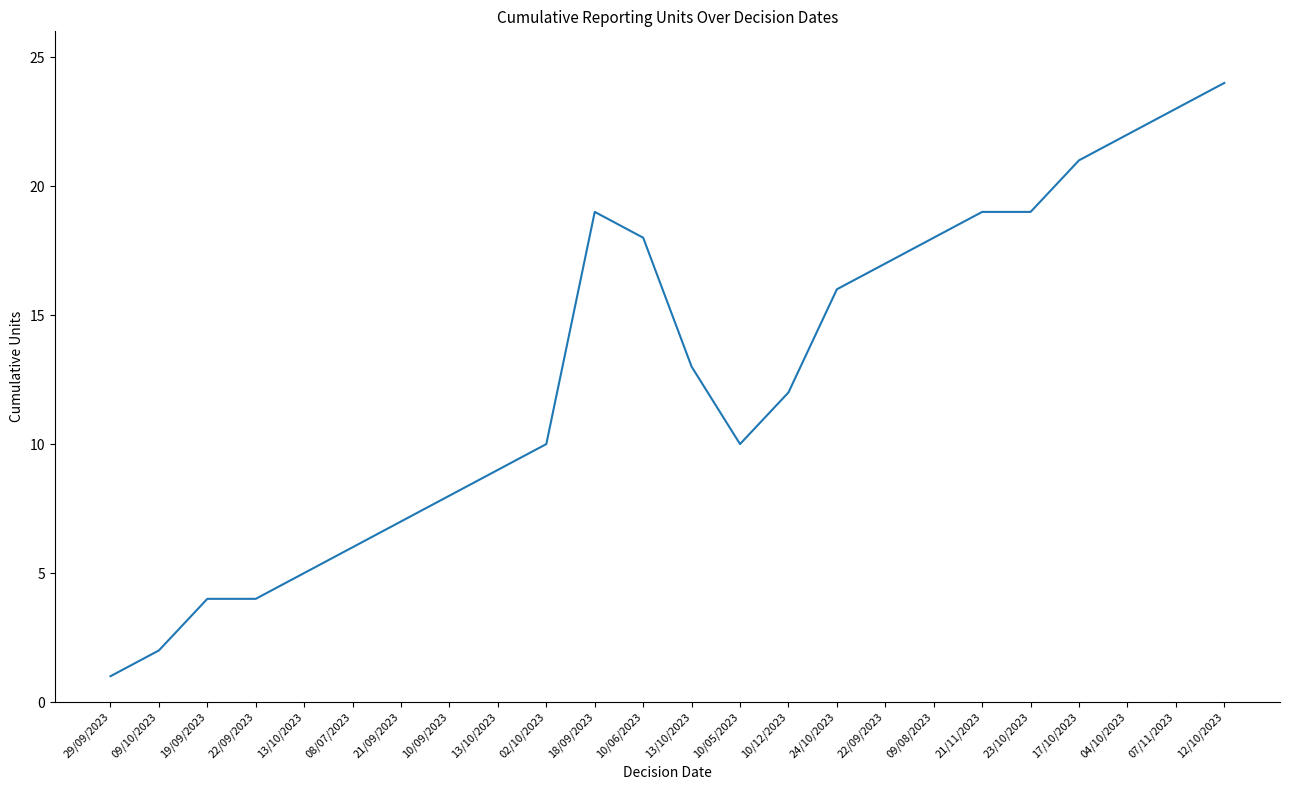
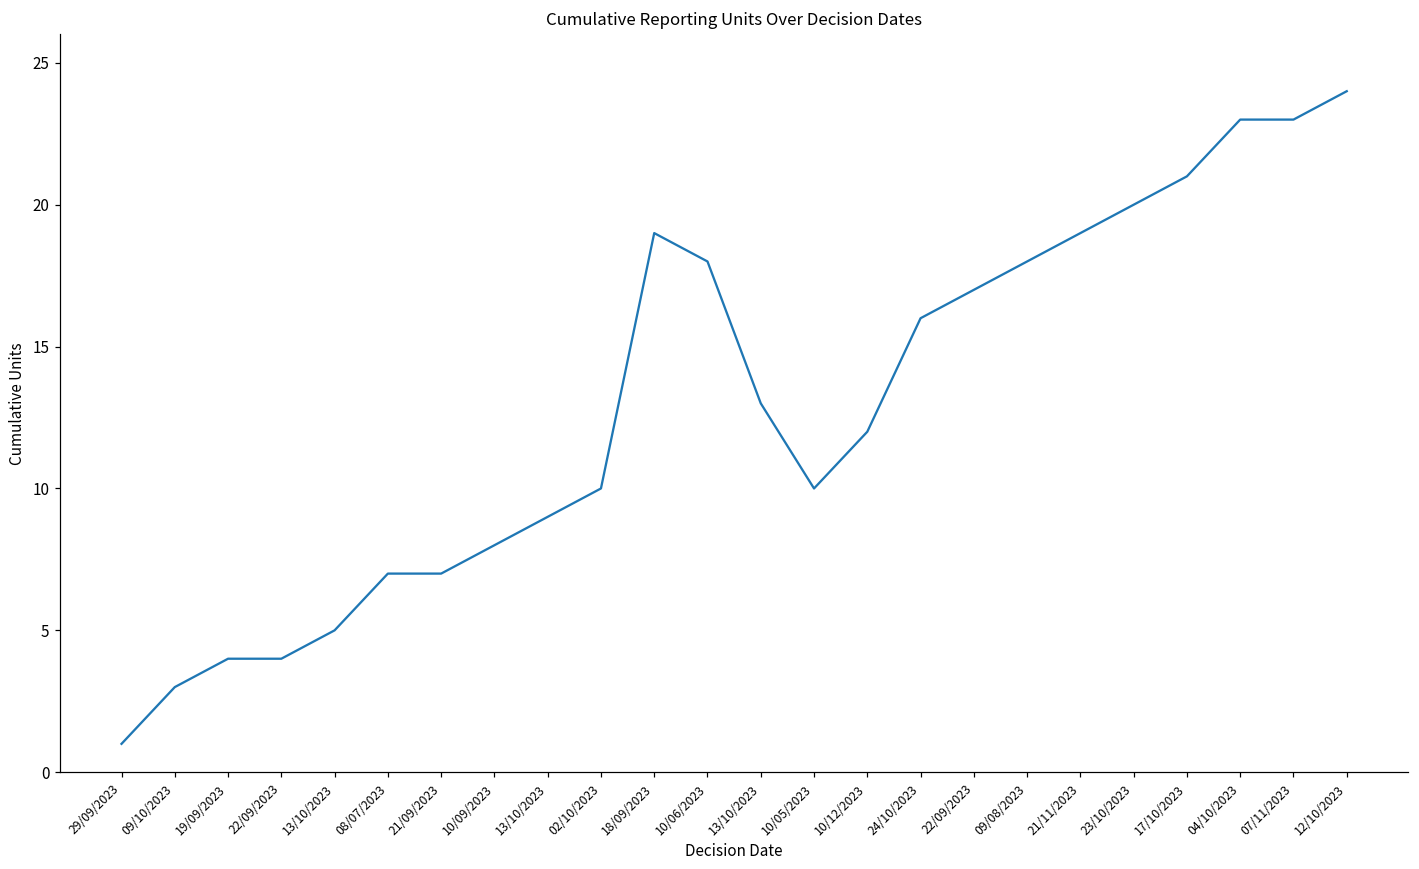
  {
    "29/09/2023": 1,
-   "09/10/2023": 2,
+   "09/10/2023": 3,
    "19/09/2023": 4,
-   "08/07/2023": 6,
+   "08/07/2023": 7,
    "21/09/2023": 7,
    "10/09/2023": 8,
    "02/10/2023": 10,
    "18/09/2023": 19,
    "10/06/2023": 18,
    "10/05/2023": 10,
    "10/12/2023": 12,
    "24/10/2023": 16,
    "09/08/2023": 18,
    "21/11/2023": 19,
-   "23/10/2023": 19,
+   "23/10/2023": 20,
    "17/10/2023": 21,
-   "04/10/2023": 22,
+   "04/10/2023": 23,
    "07/11/2023": 23,
    "12/10/2023": 24
  }
